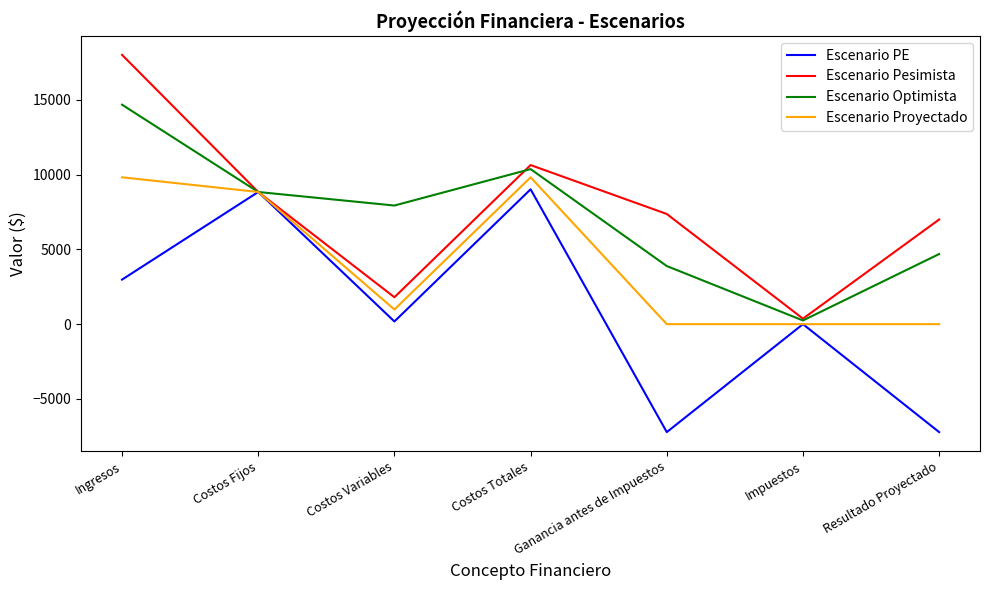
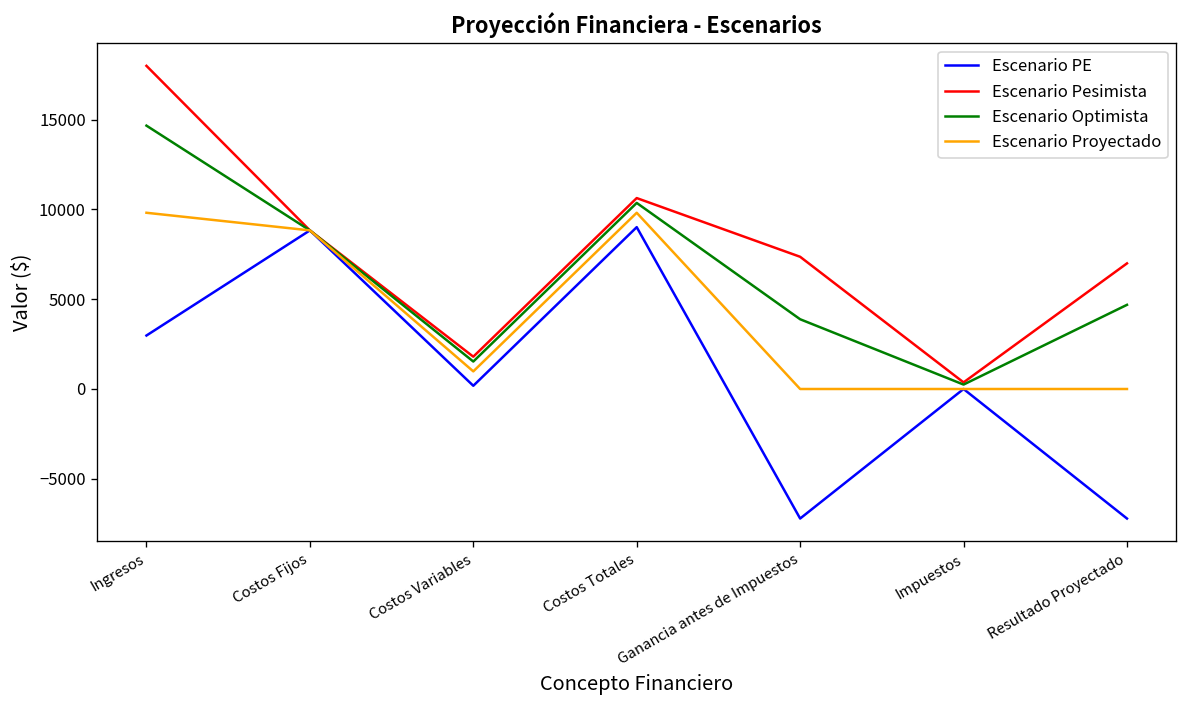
  {
    "Escenario PE": {
      "Ingresos": 3000,
      "Costos Variables": 200,
      "Costos Totales": 9000,
      "Ganancia antes de Impuestos": -7200,
      "Resultado Proyectado": -7200
    },
    "Escenario Pesimista": {
      "Ingresos": 18000,
      "Costos Variables": 1800,
      "Costos Totales": 10600,
      "Ganancia antes de Impuestos": 7400,
      "Resultado Proyectado": 7000
    },
    "Escenario Optimista": {
      "Ingresos": 14700,
-     "Costos Variables": 7900,
+     "Costos Variables": 1500,
      "Costos Totales": 10400,
      "Ganancia antes de Impuestos": 3900,
      "Resultado Proyectado": 4700
    },
    "Escenario Proyectado": {
      "Ingresos": 9800,
      "Costos Variables": 1000,
      "Costos Totales": 9800,
      "Ganancia antes de Impuestos": 0,
      "Resultado Proyectado": 0
    }
  }
